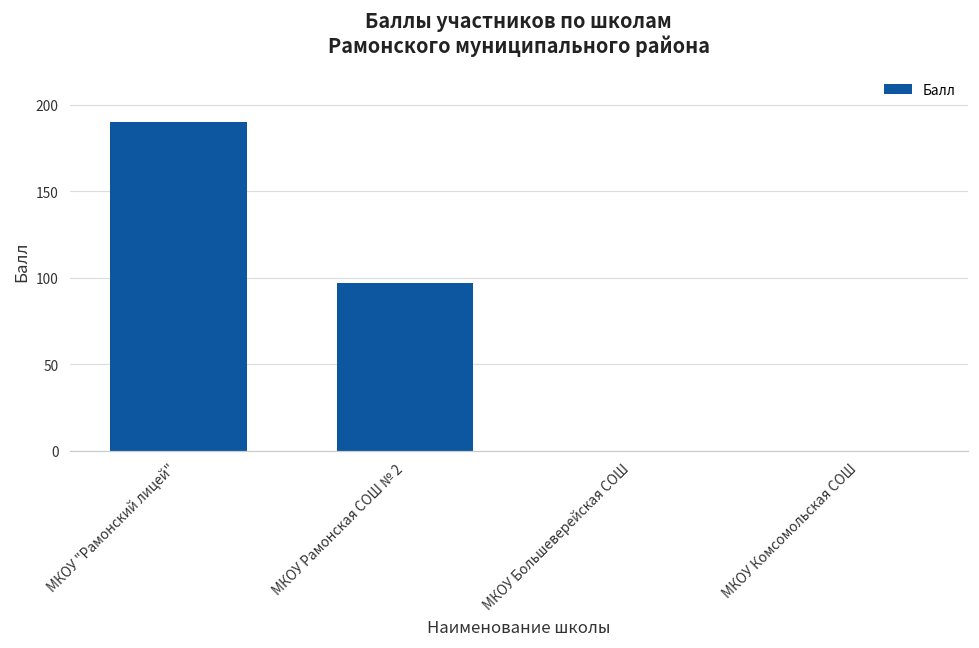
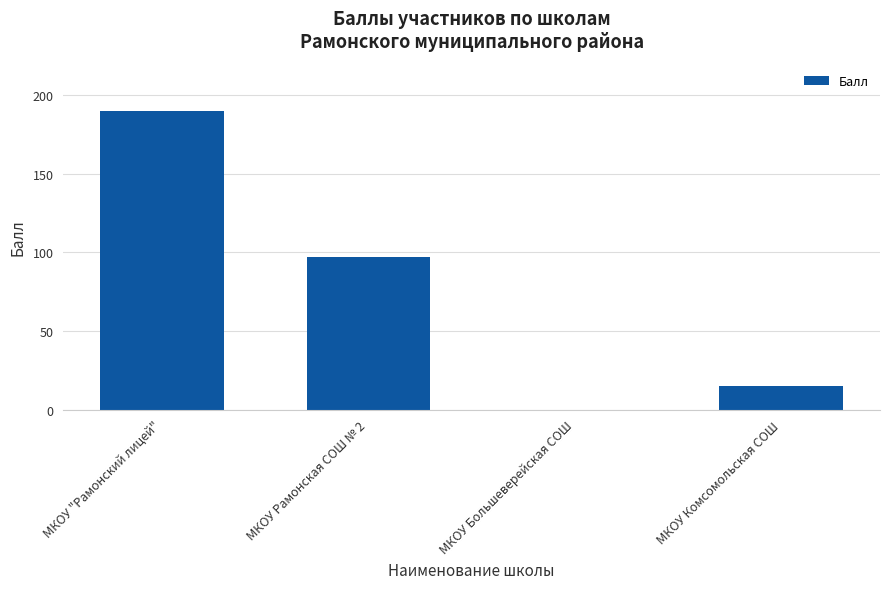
  {
    "МКОУ \"Рамонский лицей\"": 190,
    "МКОУ Рамонская СОШ № 2": 97,
    "МКОУ Большеверейская СОШ": 0,
-   "МКОУ Комсомольская СОШ": 0
+   "МКОУ Комсомольская СОШ": 15
  }
